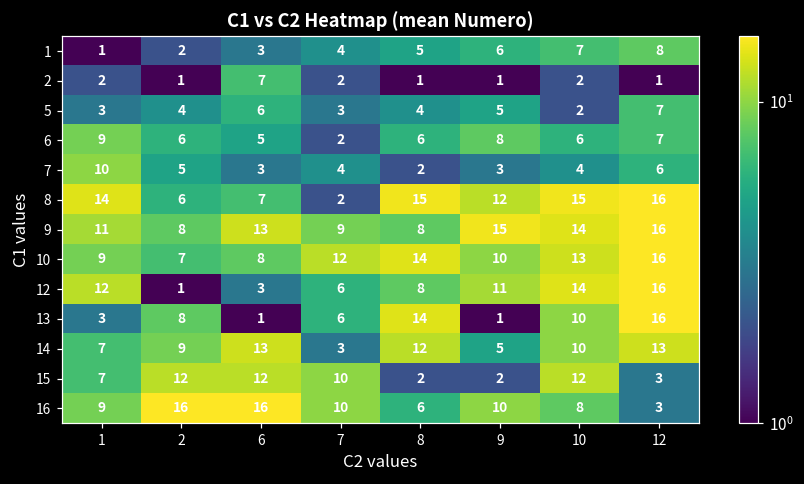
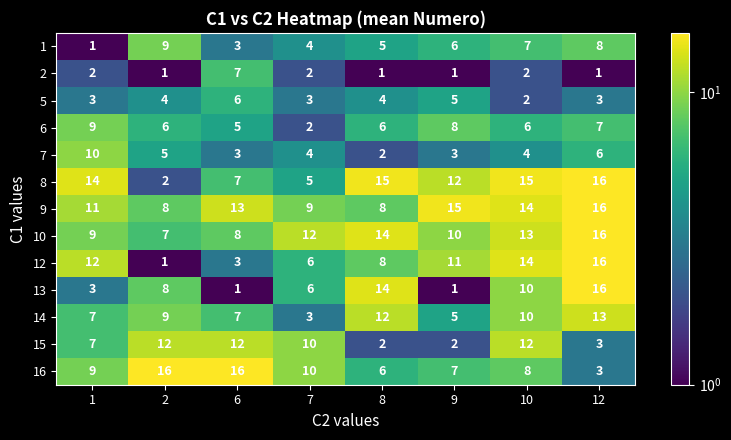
  {
    "1": {
      "1": 1,
-     "2": 2,
+     "2": 9,
      "6": 3,
      "7": 4,
      "8": 5,
      "9": 6,
      "10": 7,
      "12": 8
    },
    "2": {
      "1": 2,
      "2": 1,
      "6": 7,
      "7": 2,
      "8": 1,
      "9": 1,
      "10": 2,
      "12": 1
    },
    "5": {
      "1": 3,
      "2": 4,
      "6": 6,
      "7": 3,
      "8": 4,
      "9": 5,
      "10": 2,
-     "12": 7
+     "12": 3
    },
    "6": {
      "1": 9,
      "2": 6,
      "6": 5,
      "7": 2,
      "8": 6,
      "9": 8,
      "10": 6,
      "12": 7
    },
    "7": {
      "1": 10,
      "2": 5,
      "6": 3,
      "7": 4,
      "8": 2,
      "9": 3,
      "10": 4,
      "12": 6
    },
    "8": {
      "1": 14,
-     "2": 6,
+     "2": 2,
      "6": 7,
-     "7": 2,
+     "7": 5,
      "8": 15,
      "9": 12,
      "10": 15,
      "12": 16
    },
    "9": {
      "1": 11,
      "2": 8,
      "6": 13,
      "7": 9,
      "8": 8,
      "9": 15,
      "10": 14,
      "12": 16
    },
    "10": {
      "1": 9,
      "2": 7,
      "6": 8,
      "7": 12,
      "8": 14,
      "9": 10,
      "10": 13,
      "12": 16
    },
    "12": {
      "1": 12,
      "2": 1,
      "6": 3,
      "7": 6,
      "8": 8,
      "9": 11,
      "10": 14,
      "12": 16
    },
    "13": {
      "1": 3,
      "2": 8,
      "6": 1,
      "7": 6,
      "8": 14,
      "9": 1,
      "10": 10,
      "12": 16
    },
    "14": {
      "1": 7,
      "2": 9,
-     "6": 13,
+     "6": 7,
      "7": 3,
      "8": 12,
      "9": 5,
      "10": 10,
      "12": 13
    },
    "15": {
      "1": 7,
      "2": 12,
      "6": 12,
      "7": 10,
      "8": 2,
      "9": 2,
      "10": 12,
      "12": 3
    },
    "16": {
      "1": 9,
      "2": 16,
      "6": 16,
      "7": 10,
      "8": 6,
-     "9": 10,
+     "9": 7,
      "10": 8,
      "12": 3
    }
  }
